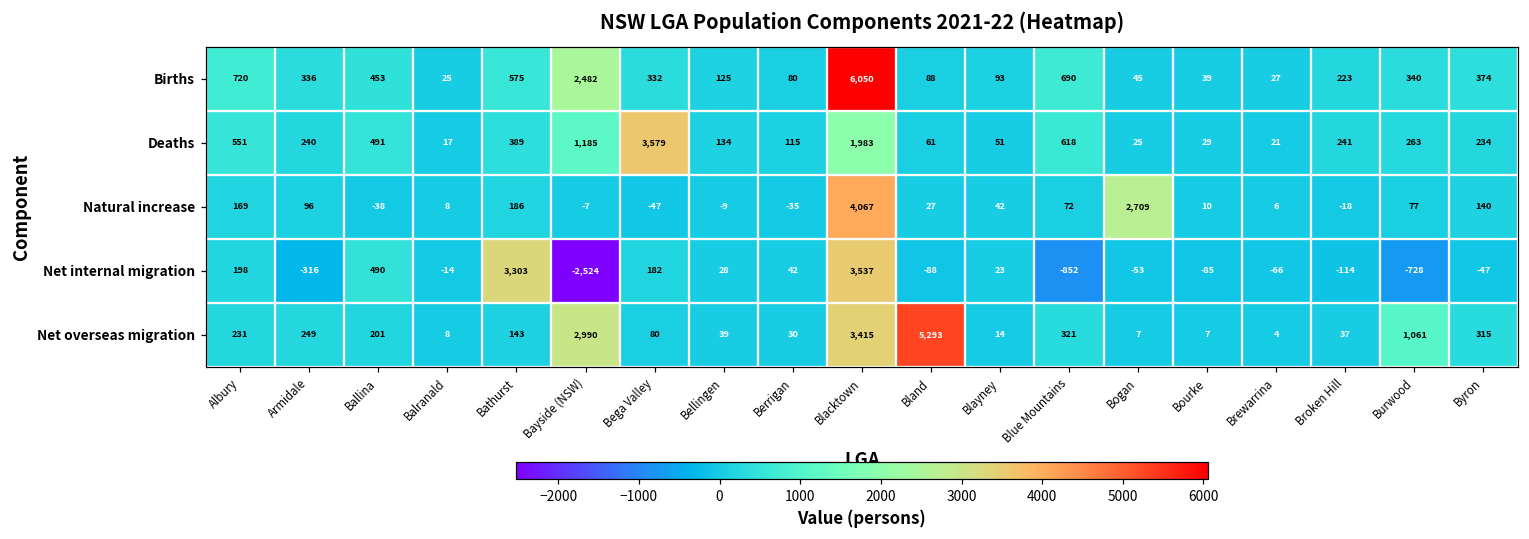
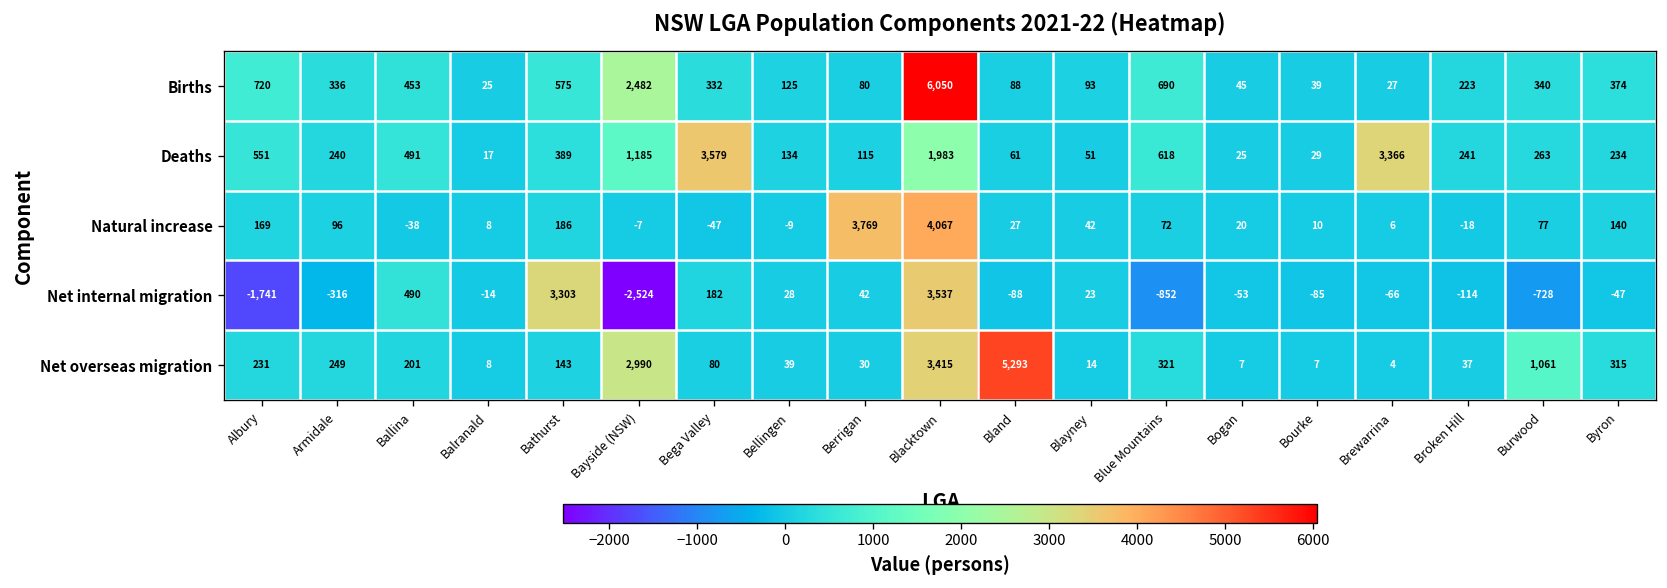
  {
    "Births": {
      "Albury": "720",
      "Armidale": "336",
      "Ballina": "453",
      "Balranald": "25",
      "Bathurst": "575",
      "Bayside (NSW)": "2,482",
      "Bega Valley": "332",
      "Bellingen": "125",
      "Berrigan": "80",
      "Blacktown": "6,050",
      "Bland": "88",
      "Blayney": "93",
      "Blue Mountains": "690",
      "Bogan": "45",
      "Bourke": "39",
      "Brewarrina": "27",
      "Broken Hill": "223",
      "Burwood": "340",
      "Byron": "374"
    },
    "Deaths": {
      "Albury": "551",
      "Armidale": "240",
      "Ballina": "491",
      "Balranald": "17",
      "Bathurst": "389",
      "Bayside (NSW)": "1,185",
      "Bega Valley": "3,579",
      "Bellingen": "134",
      "Berrigan": "115",
      "Blacktown": "1,983",
      "Bland": "61",
      "Blayney": "51",
      "Blue Mountains": "618",
      "Bogan": "25",
      "Bourke": "29",
-     "Brewarrina": "21",
+     "Brewarrina": "3,366",
      "Broken Hill": "241",
      "Burwood": "263",
      "Byron": "234"
    },
    "Natural increase": {
      "Albury": "169",
      "Armidale": "96",
      "Ballina": "-38",
      "Balranald": "8",
      "Bathurst": "186",
      "Bayside (NSW)": "-7",
      "Bega Valley": "-47",
      "Bellingen": "-9",
-     "Berrigan": "-35",
+     "Berrigan": "3,769",
      "Blacktown": "4,067",
      "Bland": "27",
      "Blayney": "42",
      "Blue Mountains": "72",
-     "Bogan": "2,709",
+     "Bogan": "20",
      "Bourke": "10",
      "Brewarrina": "6",
      "Broken Hill": "-18",
      "Burwood": "77",
      "Byron": "140"
    },
    "Net internal migration": {
-     "Albury": "198",
+     "Albury": "-1,741",
      "Armidale": "-316",
      "Ballina": "490",
      "Balranald": "-14",
      "Bathurst": "3,303",
      "Bayside (NSW)": "-2,524",
      "Bega Valley": "182",
      "Bellingen": "28",
      "Berrigan": "42",
      "Blacktown": "3,537",
      "Bland": "-88",
      "Blayney": "23",
      "Blue Mountains": "-852",
      "Bogan": "-53",
      "Bourke": "-85",
      "Brewarrina": "-66",
      "Broken Hill": "-114",
      "Burwood": "-728",
      "Byron": "-47"
    },
    "Net overseas migration": {
      "Albury": "231",
      "Armidale": "249",
      "Ballina": "201",
      "Balranald": "8",
      "Bathurst": "143",
      "Bayside (NSW)": "2,990",
      "Bega Valley": "80",
      "Bellingen": "39",
      "Berrigan": "30",
      "Blacktown": "3,415",
      "Bland": "5,293",
      "Blayney": "14",
      "Blue Mountains": "321",
      "Bogan": "7",
      "Bourke": "7",
      "Brewarrina": "4",
      "Broken Hill": "37",
      "Burwood": "1,061",
      "Byron": "315"
    }
  }
